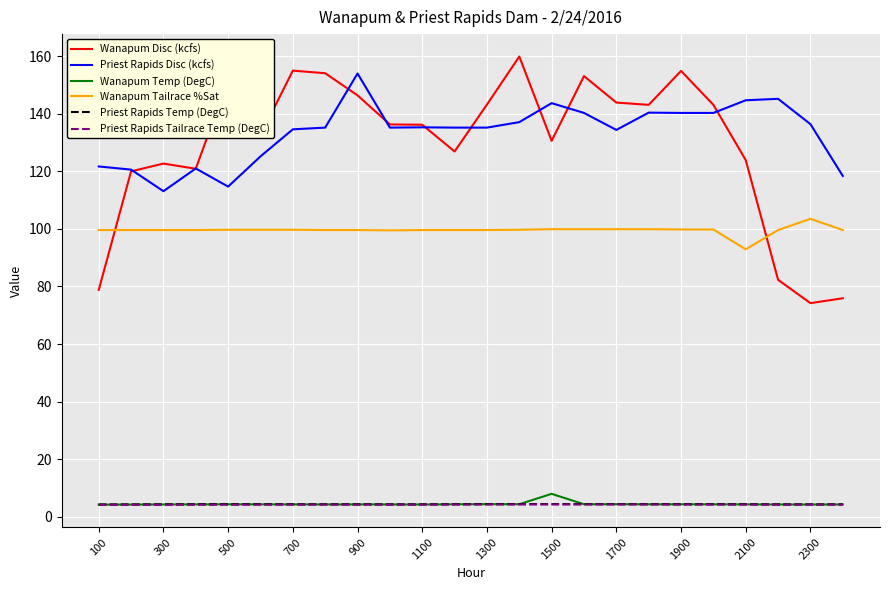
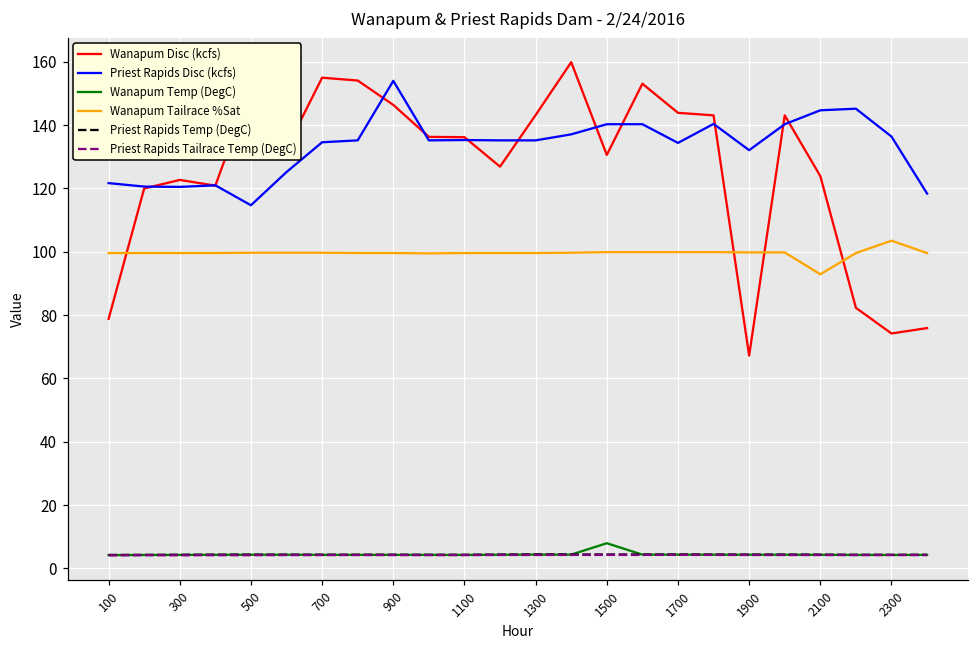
  {
    "Wanapum Disc (kcfs)": {
      "100": 79,
      "300": 123,
      "700": 155,
      "900": 146,
      "1100": 136,
      "1300": 143,
      "1500": 131,
      "1700": 144,
-     "1900": 155,
+     "1900": 67,
      "2100": 124,
      "2300": 74
    },
    "Priest Rapids Disc (kcfs)": {
      "100": 122,
-     "300": 113,
+     "300": 121,
      "500": 115,
      "700": 135,
      "900": 154,
      "1100": 135,
      "1300": 135,
-     "1500": 144,
+     "1500": 140,
      "1700": 134,
-     "1900": 140,
+     "1900": 132,
      "2100": 145,
      "2300": 136
    },
    "Wanapum Temp (DegC)": {
      "1500": 8
    },
    "Wanapum Tailrace %Sat": {
      "100": 100,
      "300": 100,
      "500": 100,
      "700": 100,
      "900": 100,
      "1100": 100,
      "1300": 100,
      "1500": 100,
      "1700": 100,
      "1900": 100,
      "2100": 93,
      "2300": 104
    }
  }
